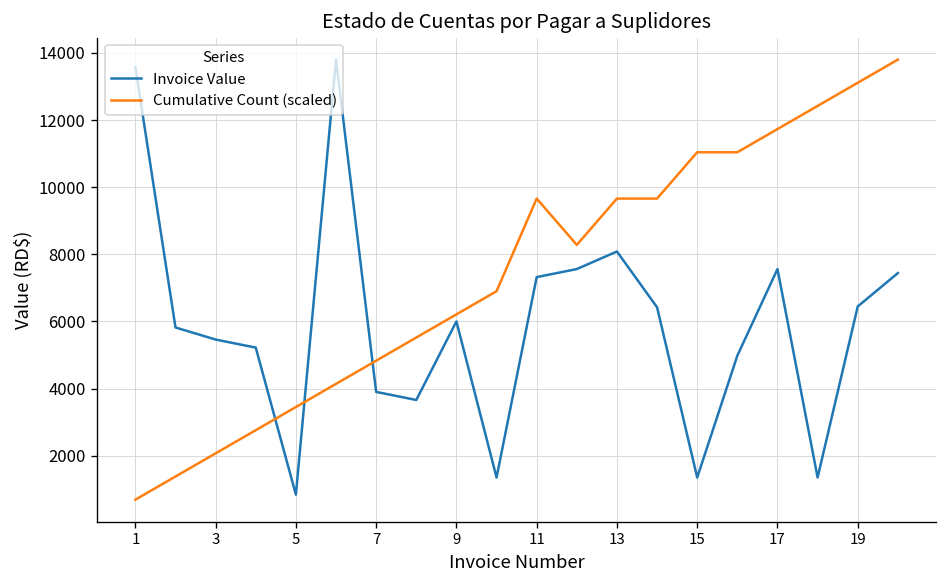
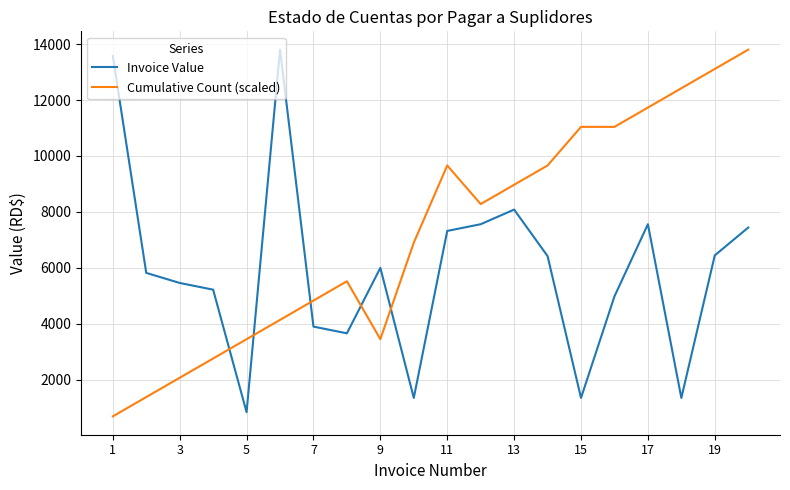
  {
    "Invoice Value": {
      "3": 5500,
      "5": 800,
      "7": 3900,
      "9": 6000,
      "11": 7300,
      "13": 8100,
      "15": 1400,
      "17": 7600,
      "19": 6400
    },
    "Cumulative Count (scaled)": {
      "1": 700,
      "3": 2100,
      "5": 3500,
      "7": 4800,
-     "9": 6200,
+     "9": 3500,
      "11": 9700,
-     "13": 9700,
+     "13": 9000,
      "15": 11000,
      "17": 11700,
      "19": 13100
    }
  }
